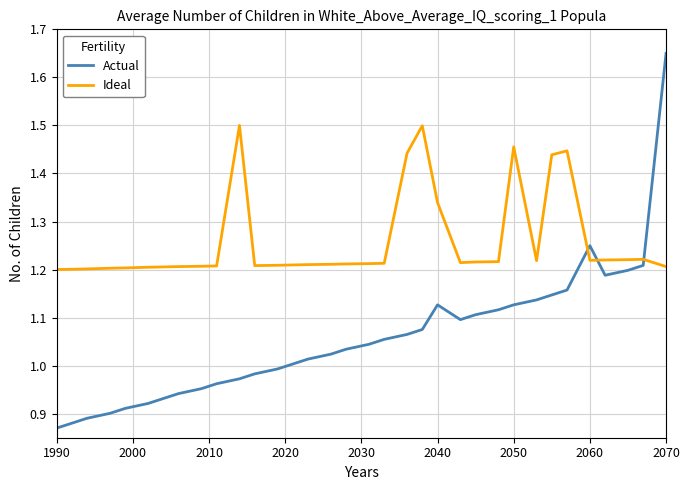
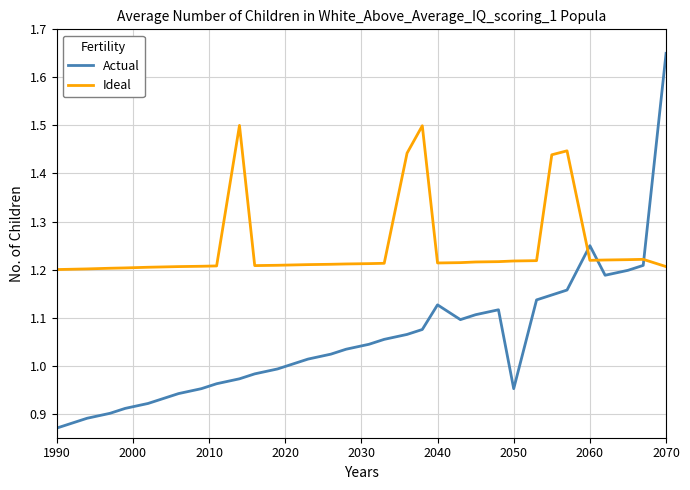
  {
    "Actual": {
      "1990": 0.87,
      "2040": 1.13,
-     "2050": 1.13,
+     "2050": 0.95,
      "2060": 1.25,
      "2070": 1.65
    },
    "Ideal": {
      "1990": 1.20,
-     "2040": 1.34,
-     "2050": 1.46,
+     "2040": 1.21,
+     "2050": 1.22,
      "2060": 1.22,
      "2070": 1.21
    }
  }
